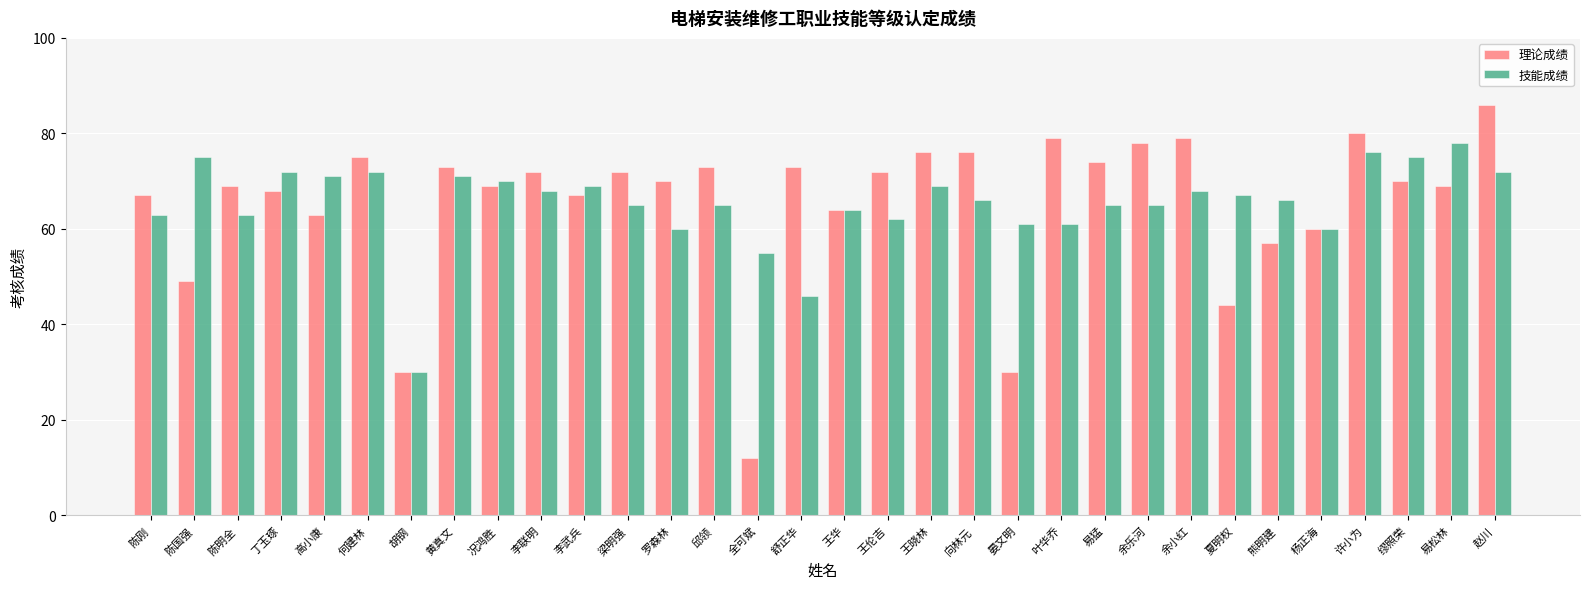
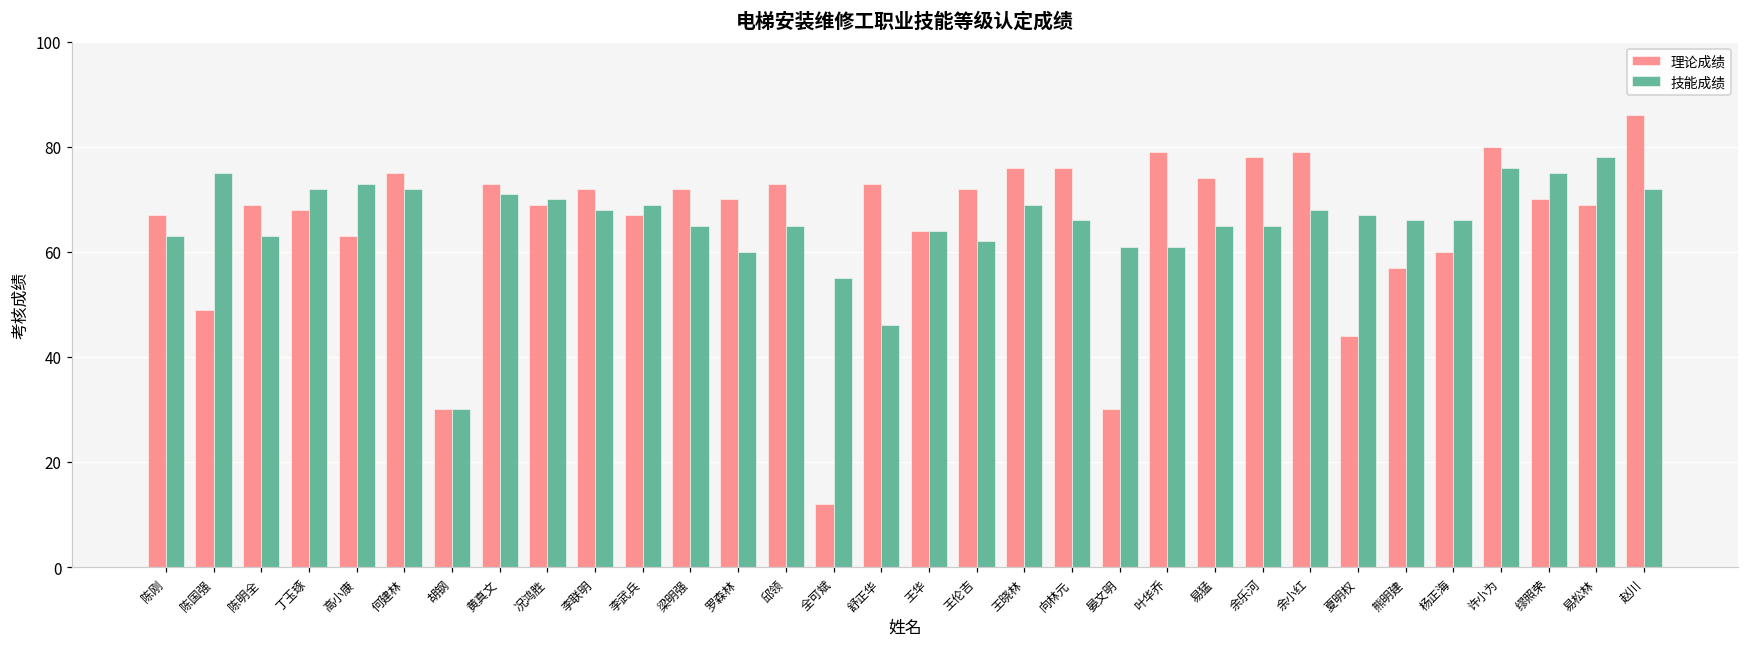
  {
    "理论成绩": {
      "陈刚": 67,
      "陈国强": 49,
      "陈明全": 69,
      "丁玉琢": 68,
      "高小康": 63,
      "何建林": 75,
      "胡钢": 30,
      "黄真文": 73,
      "况鸿胜": 69,
      "李联明": 72,
      "李武兵": 67,
      "梁明强": 72,
      "罗森林": 70,
      "邱领": 73,
      "全可斌": 12,
      "舒正华": 73,
      "王华": 64,
      "王伦吉": 72,
      "王晓林": 76,
      "向林元": 76,
      "晏文明": 30,
      "叶华乔": 79,
      "易猛": 74,
      "余乐河": 78,
      "余小红": 79,
      "夏明权": 44,
      "熊明建": 57,
      "杨正海": 60,
      "许小为": 80,
      "缪照荣": 70,
      "易松林": 69,
      "赵川": 86
    },
    "技能成绩": {
      "陈刚": 63,
      "陈国强": 75,
      "陈明全": 63,
      "丁玉琢": 72,
-     "高小康": 71,
+     "高小康": 73,
      "何建林": 72,
      "胡钢": 30,
      "黄真文": 71,
      "况鸿胜": 70,
      "李联明": 68,
      "李武兵": 69,
      "梁明强": 65,
      "罗森林": 60,
      "邱领": 65,
      "全可斌": 55,
      "舒正华": 46,
      "王华": 64,
      "王伦吉": 62,
      "王晓林": 69,
      "向林元": 66,
      "晏文明": 61,
      "叶华乔": 61,
      "易猛": 65,
      "余乐河": 65,
      "余小红": 68,
      "夏明权": 67,
      "熊明建": 66,
-     "杨正海": 60,
+     "杨正海": 66,
      "许小为": 76,
      "缪照荣": 75,
      "易松林": 78,
      "赵川": 72
    }
  }
